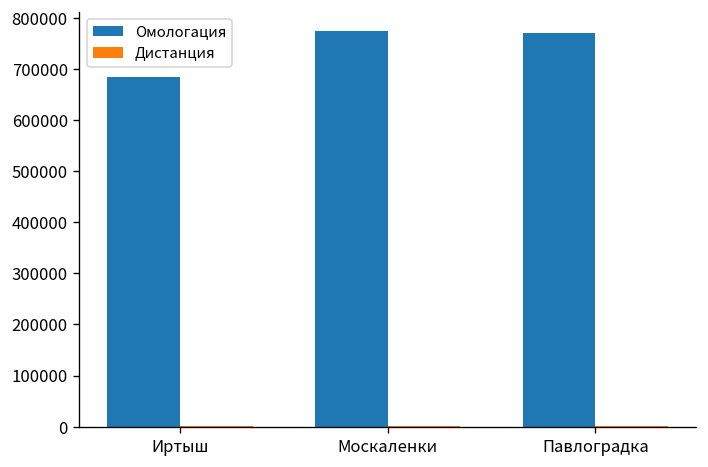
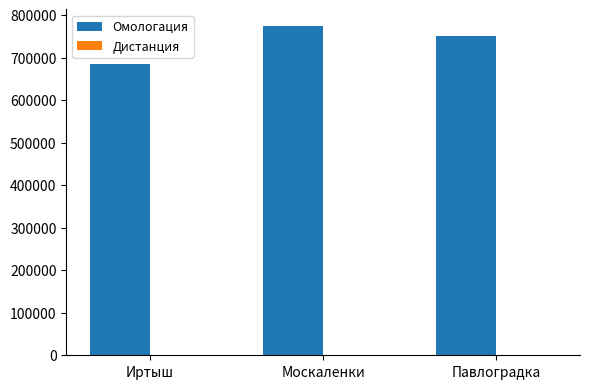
  {
    "Омологация": {
      "Иртыш": 690000,
      "Москаленки": 770000,
-     "Павлоградка": 770000
+     "Павлоградка": 750000
    }
  }
